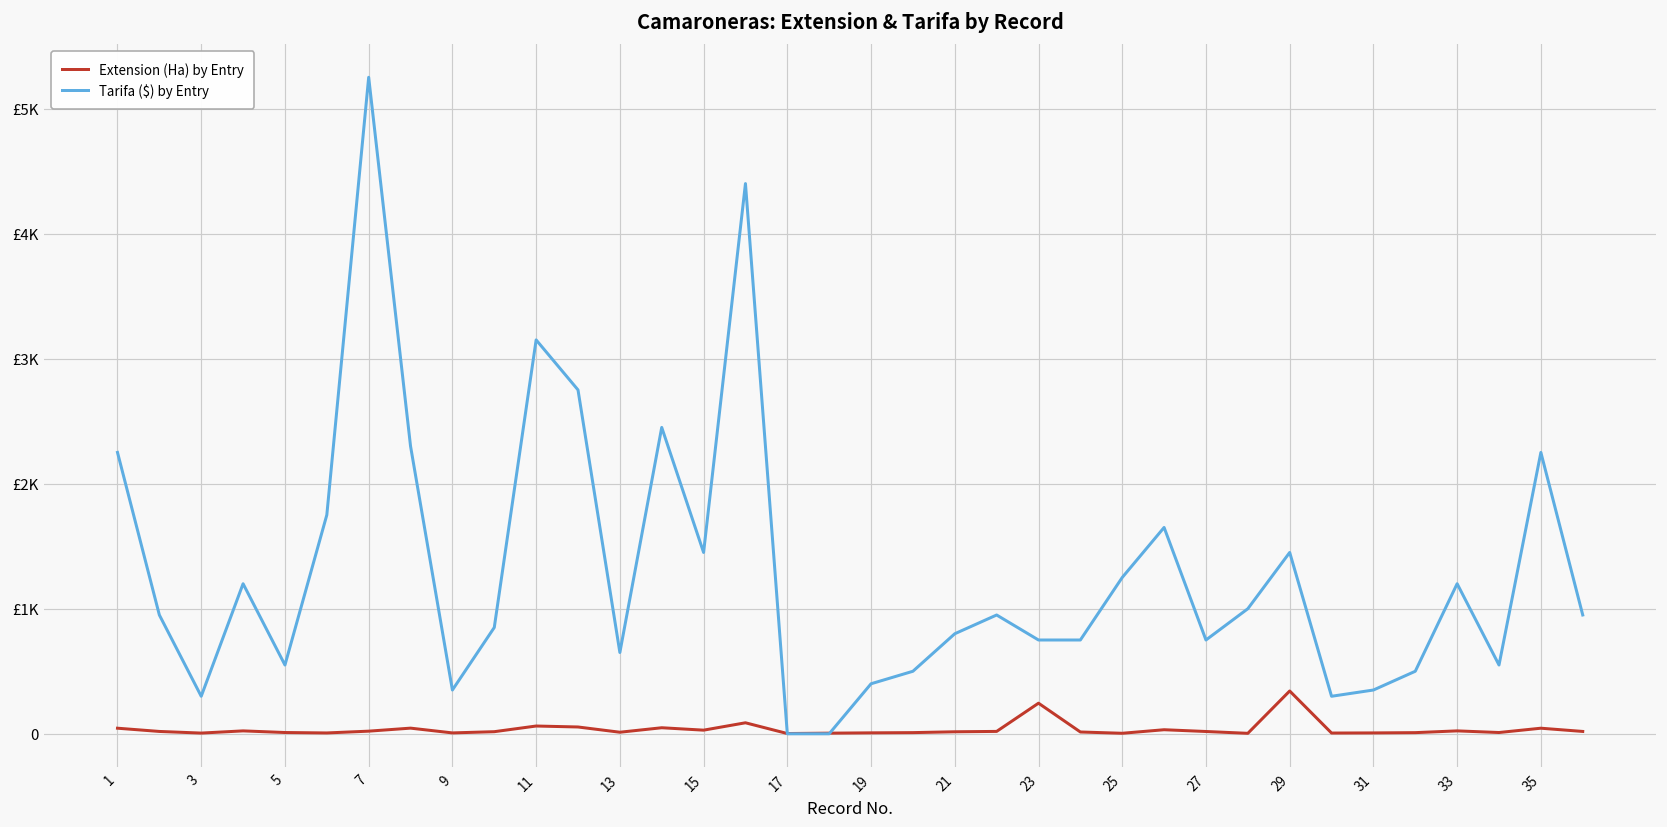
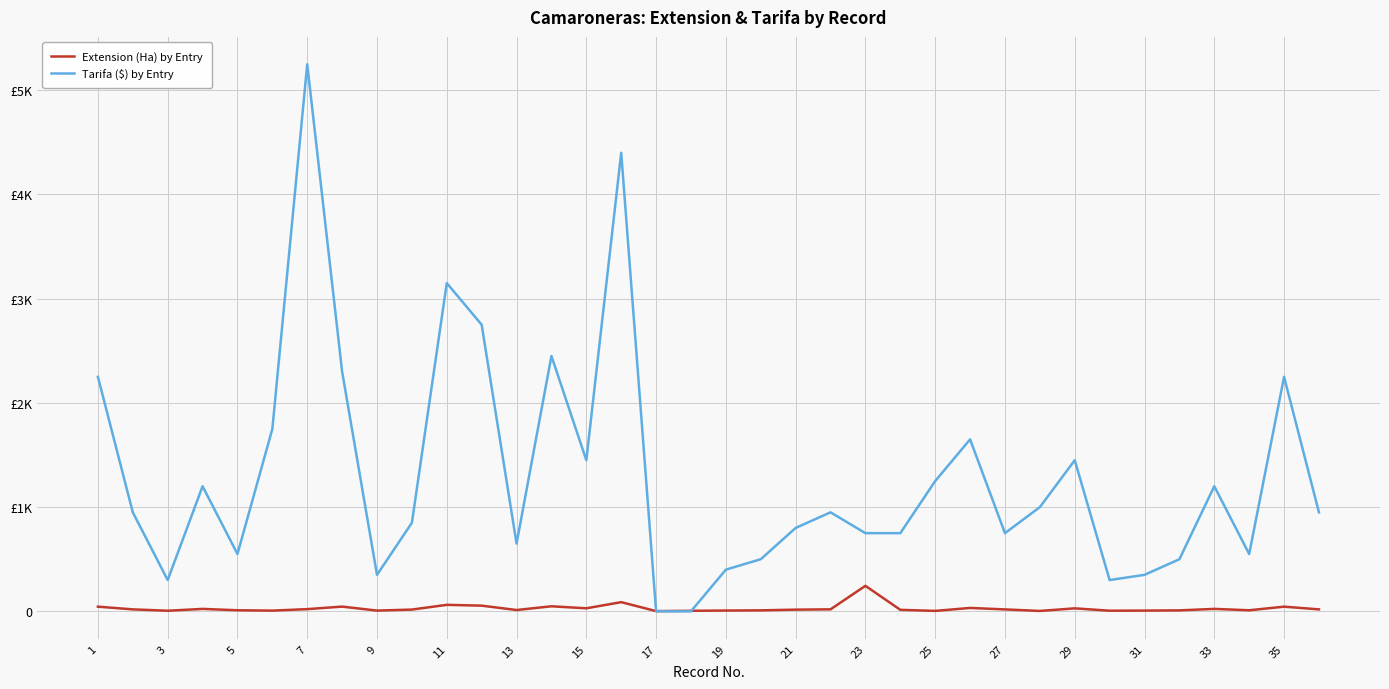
  {
    "Extension (Ha) by Entry": {
      "1": "£40",
      "3": "£10",
      "5": "£10",
      "7": "£20",
      "9": "£10",
      "11": "£60",
      "13": "£10",
      "15": "£30",
      "19": "£10",
      "21": "£20",
      "23": "£240",
      "25": "£0",
      "27": "£20",
-     "29": "£340",
+     "29": "£30",
      "31": "£10",
      "33": "£20",
      "35": "£40"
    },
    "Tarifa ($) by Entry": {
      "1": "£2250",
      "3": "£300",
      "5": "£550",
      "7": "£5250",
      "9": "£350",
      "11": "£3150",
      "13": "£650",
      "15": "£1450",
      "19": "£400",
      "21": "£800",
      "23": "£750",
      "25": "£1250",
      "27": "£750",
      "29": "£1450",
      "31": "£350",
      "33": "£1200",
      "35": "£2250"
    }
  }
